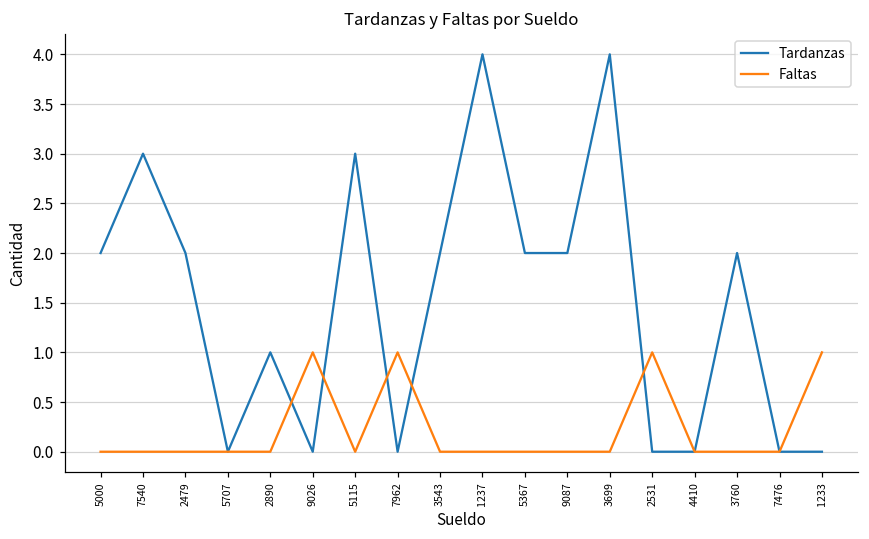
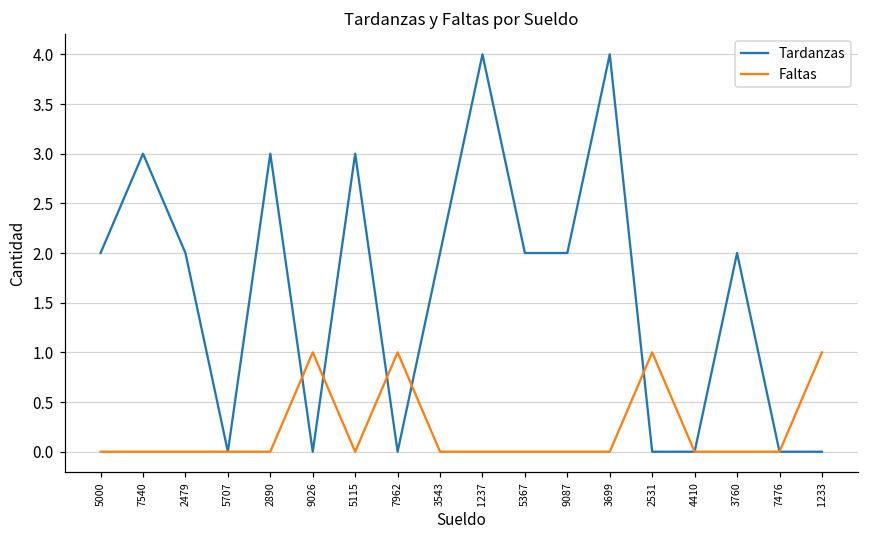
  {
    "Tardanzas": {
      "5000": 2,
      "7540": 3,
      "2479": 2,
-     "2890": 1,
+     "2890": 3,
      "9026": 0,
      "5115": 3,
      "7962": 0,
      "3543": 2,
      "1237": 4,
      "5367": 2,
      "9087": 2,
      "3699": 4,
      "2531": 0,
      "3760": 2,
      "1233": 0
    },
    "Faltas": {
      "5000": 0,
      "7540": 0,
      "2479": 0,
      "2890": 0,
      "9026": 1,
      "5115": 0,
      "7962": 1,
      "3543": 0,
      "1237": 0,
      "5367": 0,
      "9087": 0,
      "3699": 0,
      "2531": 1,
      "3760": 0,
      "1233": 1
    }
  }
